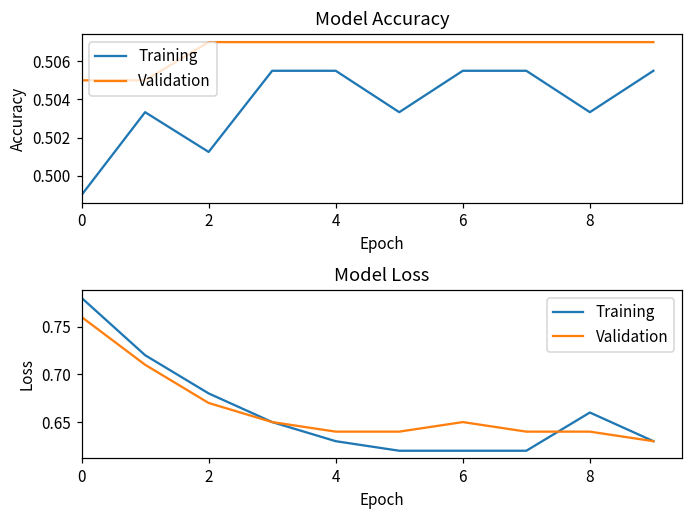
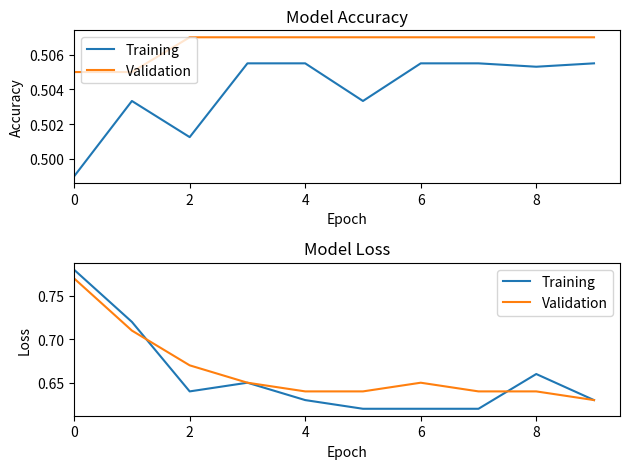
  {
    "Model Accuracy": {
      "Training": {
        "0": 0.4990,
        "2": 0.5013,
        "4": 0.5055,
        "6": 0.5055,
-       "8": 0.5033
+       "8": 0.5053
      },
      "Validation": {
        "0": 0.5050,
        "4": 0.5070,
        "6": 0.5070,
        "8": 0.5070
      }
    },
    "Model Loss": {
      "Training": {
        "0": 0.78,
-       "2": 0.68,
+       "2": 0.64,
        "4": 0.63,
        "6": 0.62,
        "8": 0.66
      },
      "Validation": {
-       "0": 0.76,
+       "0": 0.77,
        "2": 0.67,
        "4": 0.64,
        "6": 0.65,
        "8": 0.64
      }
    }
  }
